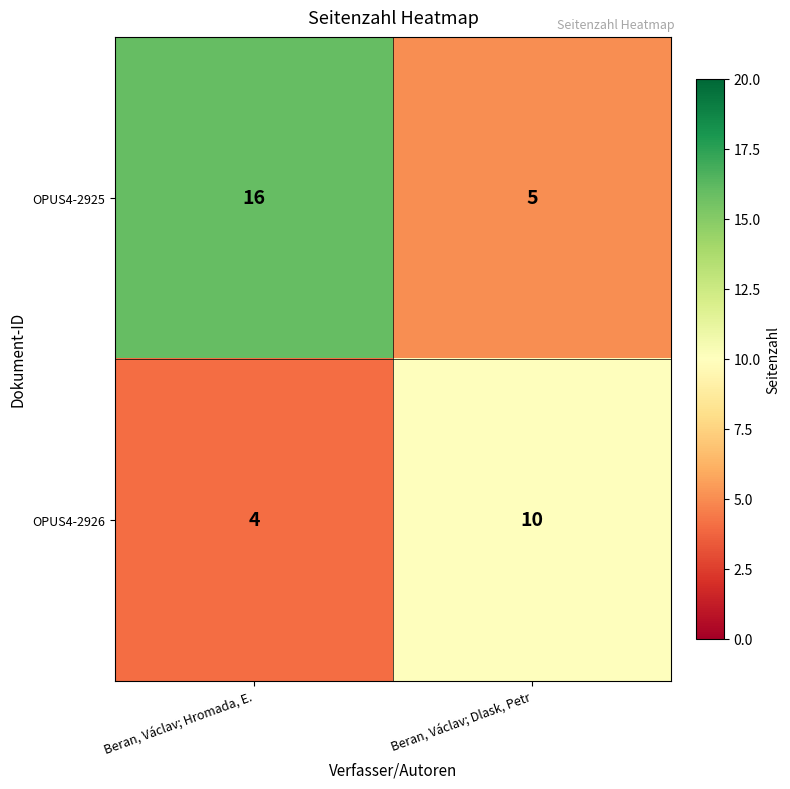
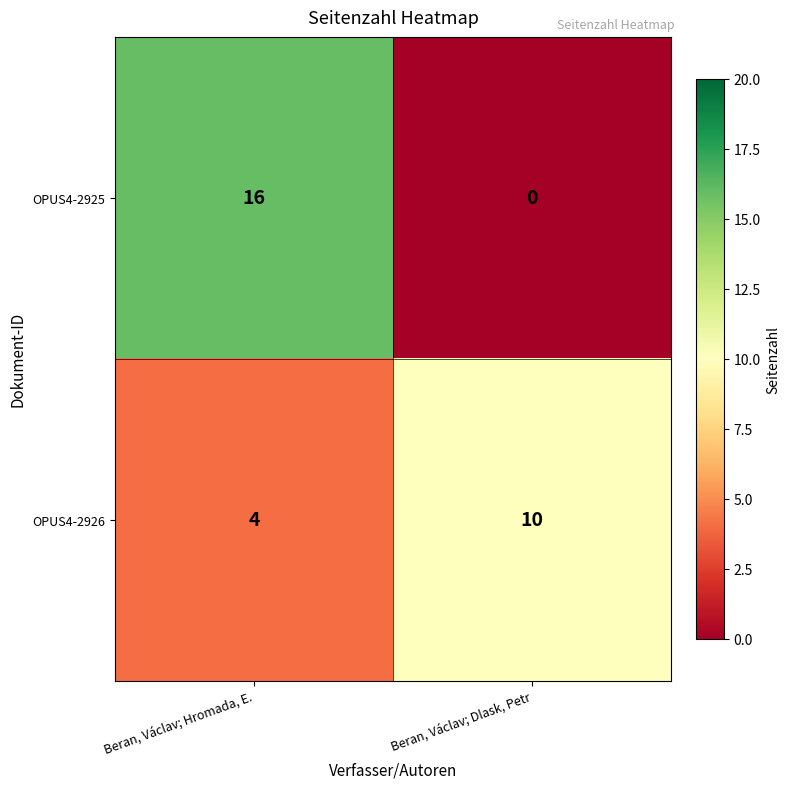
  {
    "OPUS4-2925": {
      "Beran, Václav; Hromada, E.": 16,
-     "Beran, Václav; Dlask, Petr": 5
+     "Beran, Václav; Dlask, Petr": 0
    },
    "OPUS4-2926": {
      "Beran, Václav; Hromada, E.": 4,
      "Beran, Václav; Dlask, Petr": 10
    }
  }
